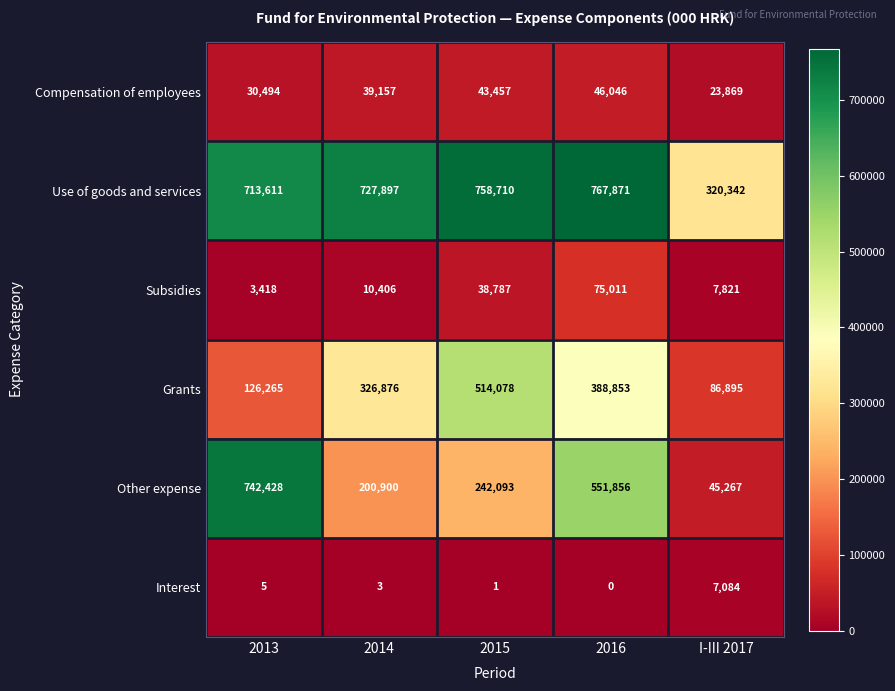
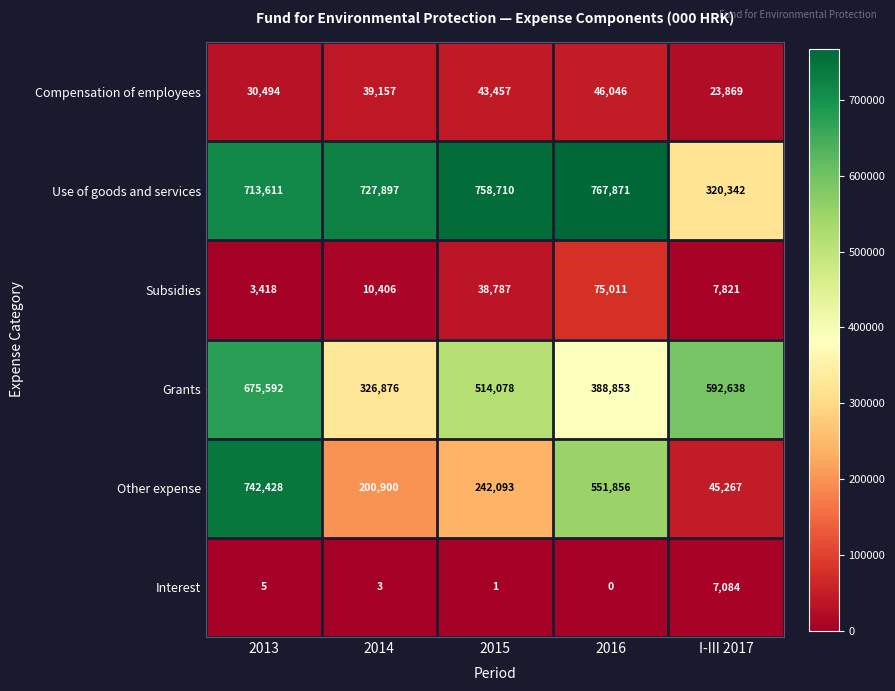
  {
    "Compensation of employees": {
      "2013": "30,494",
      "2014": "39,157",
      "2015": "43,457",
      "2016": "46,046",
      "I-III 2017": "23,869"
    },
    "Use of goods and services": {
      "2013": "713,611",
      "2014": "727,897",
      "2015": "758,710",
      "2016": "767,871",
      "I-III 2017": "320,342"
    },
    "Subsidies": {
      "2013": "3,418",
      "2014": "10,406",
      "2015": "38,787",
      "2016": "75,011",
      "I-III 2017": "7,821"
    },
    "Grants": {
-     "2013": "126,265",
+     "2013": "675,592",
      "2014": "326,876",
      "2015": "514,078",
      "2016": "388,853",
-     "I-III 2017": "86,895"
+     "I-III 2017": "592,638"
    },
    "Other expense": {
      "2013": "742,428",
      "2014": "200,900",
      "2015": "242,093",
      "2016": "551,856",
      "I-III 2017": "45,267"
    },
    "Interest": {
      "2013": "5",
      "2014": "3",
      "2015": "1",
      "2016": "0",
      "I-III 2017": "7,084"
    }
  }
